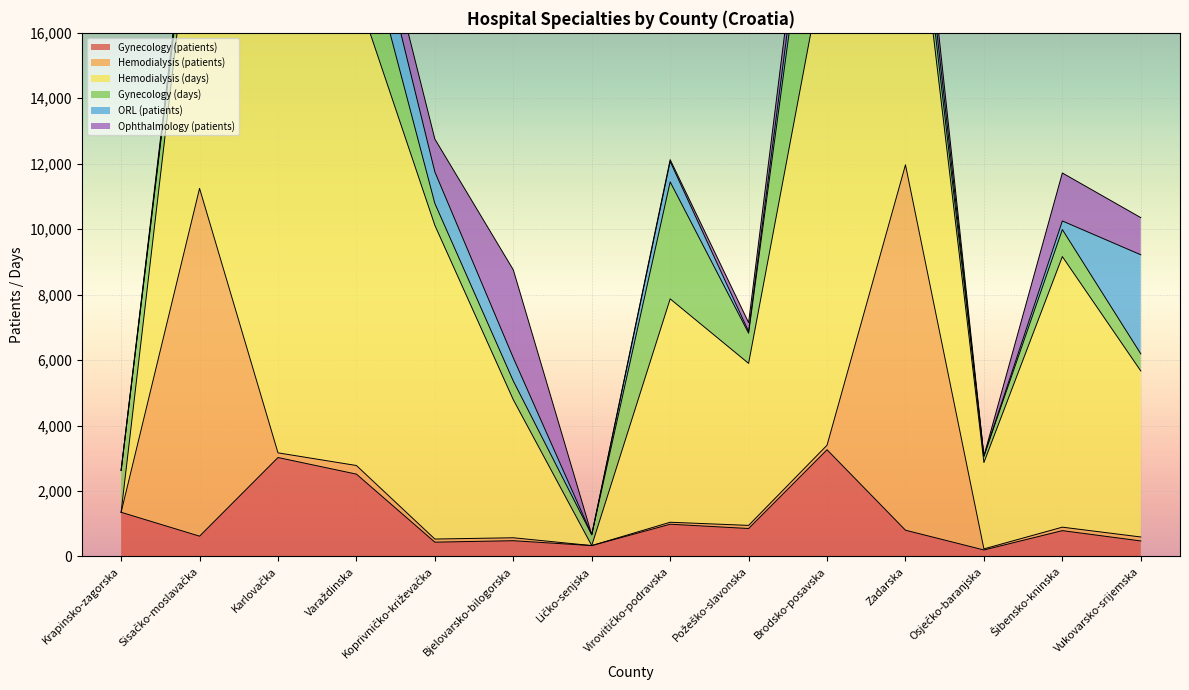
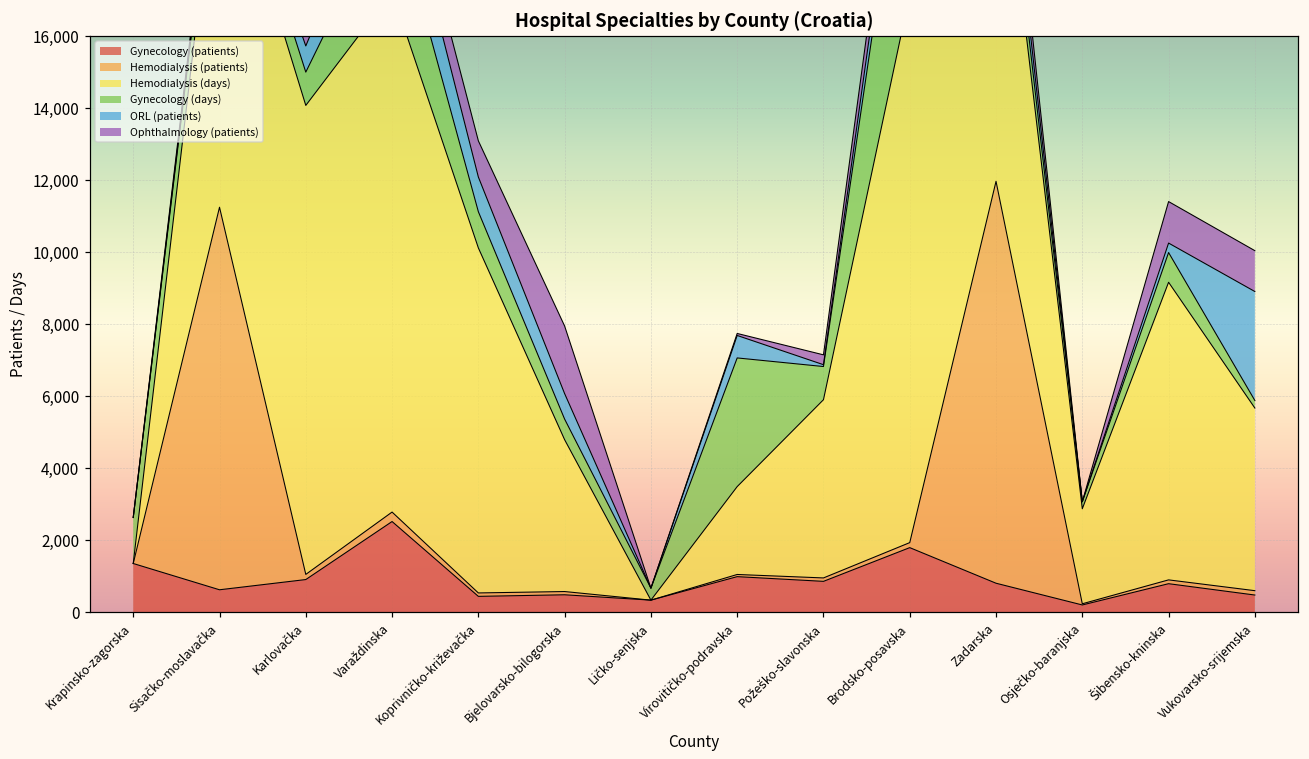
  {
    "Gynecology (patients)": {
      "Sisačko-moslavačka": "600",
-     "Karlovačka": "3,000",
+     "Karlovačka": "900",
      "Varaždinska": "2,500",
      "Koprivničko-križevačka": "400",
      "Bjelovarsko-bilogorska": "500",
      "Požeško-slavonska": "900",
-     "Brodsko-posavska": "3,300",
+     "Brodsko-posavska": "1,800",
      "Zadarska": "800",
      "Šibensko-kninska": "800",
      "Vukovarsko-srijemska": "500"
    },
    "Hemodialysis (patients)": {
      "Sisačko-moslavačka": "10,600",
      "Karlovačka": "100",
      "Varaždinska": "300",
      "Koprivničko-križevačka": "100",
      "Bjelovarsko-bilogorska": "100",
      "Požeško-slavonska": "100",
      "Brodsko-posavska": "100",
      "Zadarska": "11,200",
      "Šibensko-kninska": "100",
      "Vukovarsko-srijemska": "100"
    },
    "Hemodialysis (days)": {
      "Koprivničko-križevačka": "9,600",
      "Bjelovarsko-bilogorska": "4,200",
-     "Virovitičko-podravska": "6,800",
+     "Virovitičko-podravska": "2,400",
      "Požeško-slavonska": "5,000",
      "Osječko-baranjska": "2,600",
      "Šibensko-kninska": "8,300",
      "Vukovarsko-srijemska": "5,100"
    },
    "Gynecology (days)": {
-     "Koprivničko-križevačka": "700",
+     "Koprivničko-križevačka": "1,000",
      "Bjelovarsko-bilogorska": "600",
      "Virovitičko-podravska": "3,600",
      "Šibensko-kninska": "800",
-     "Vukovarsko-srijemska": "500"
+     "Vukovarsko-srijemska": "200"
    },
    "ORL (patients)": {
      "Koprivničko-križevačka": "1,000",
      "Bjelovarsko-bilogorska": "700",
      "Šibensko-kninska": "300",
      "Vukovarsko-srijemska": "3,000"
    },
    "Ophthalmology (patients)": {
      "Koprivničko-križevačka": "1,000",
-     "Bjelovarsko-bilogorska": "2,700",
+     "Bjelovarsko-bilogorska": "1,900",
      "Požeško-slavonska": "300",
-     "Šibensko-kninska": "1,500",
+     "Šibensko-kninska": "1,200",
      "Vukovarsko-srijemska": "1,100"
    }
  }
